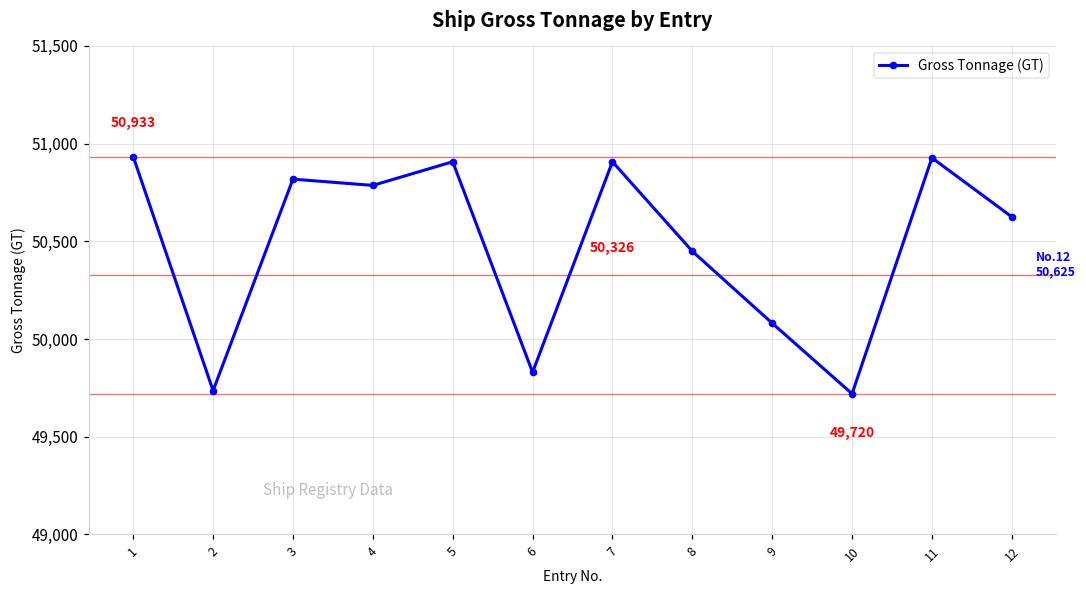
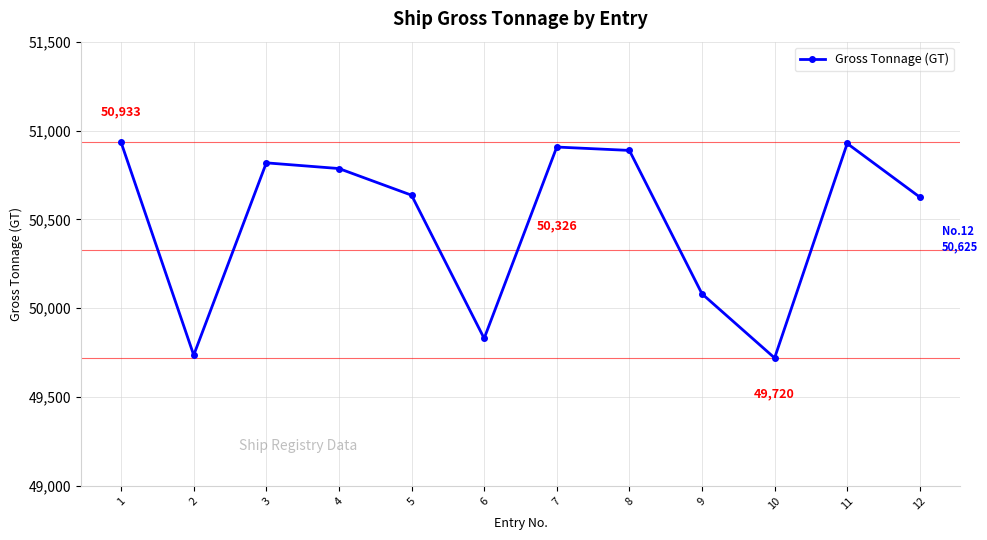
  {
    "2": "49,740",
    "3": "50,820",
    "4": "50,790",
-   "5": "50,910",
+   "5": "50,640",
    "6": "49,830",
    "7": "50,910",
-   "8": "50,450",
+   "8": "50,890",
    "9": "50,080",
    "11": "50,930",
    "12": "50,630"
  }
